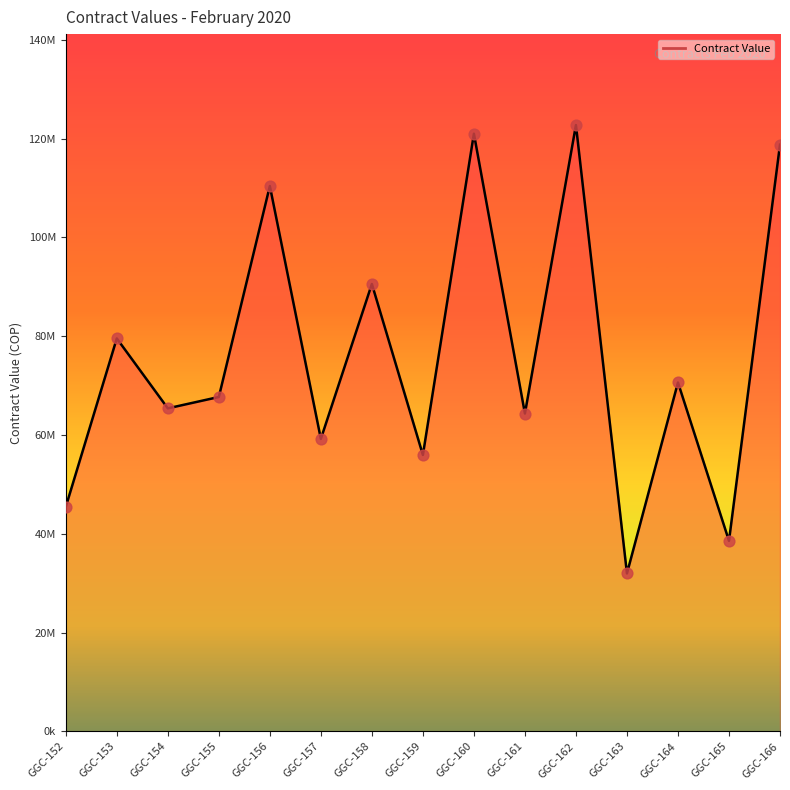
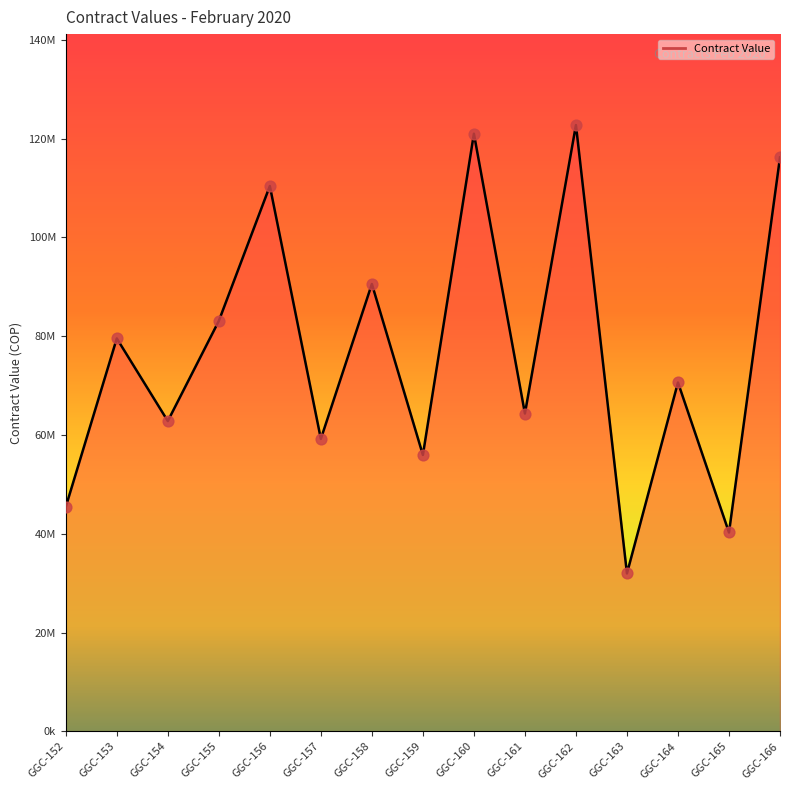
  {
    "GGC-152": 45000000,
    "GGC-153": 80000000,
-   "GGC-154": 65000000,
-   "GGC-155": 68000000,
+   "GGC-154": 63000000,
+   "GGC-155": 83000000,
    "GGC-156": 110000000,
    "GGC-157": 59000000,
    "GGC-158": 91000000,
    "GGC-159": 56000000,
    "GGC-160": 121000000,
    "GGC-161": 64000000,
    "GGC-162": 123000000,
    "GGC-163": 32000000,
    "GGC-164": 71000000,
-   "GGC-165": 39000000,
-   "GGC-166": 119000000
+   "GGC-165": 40000000,
+   "GGC-166": 116000000
  }
